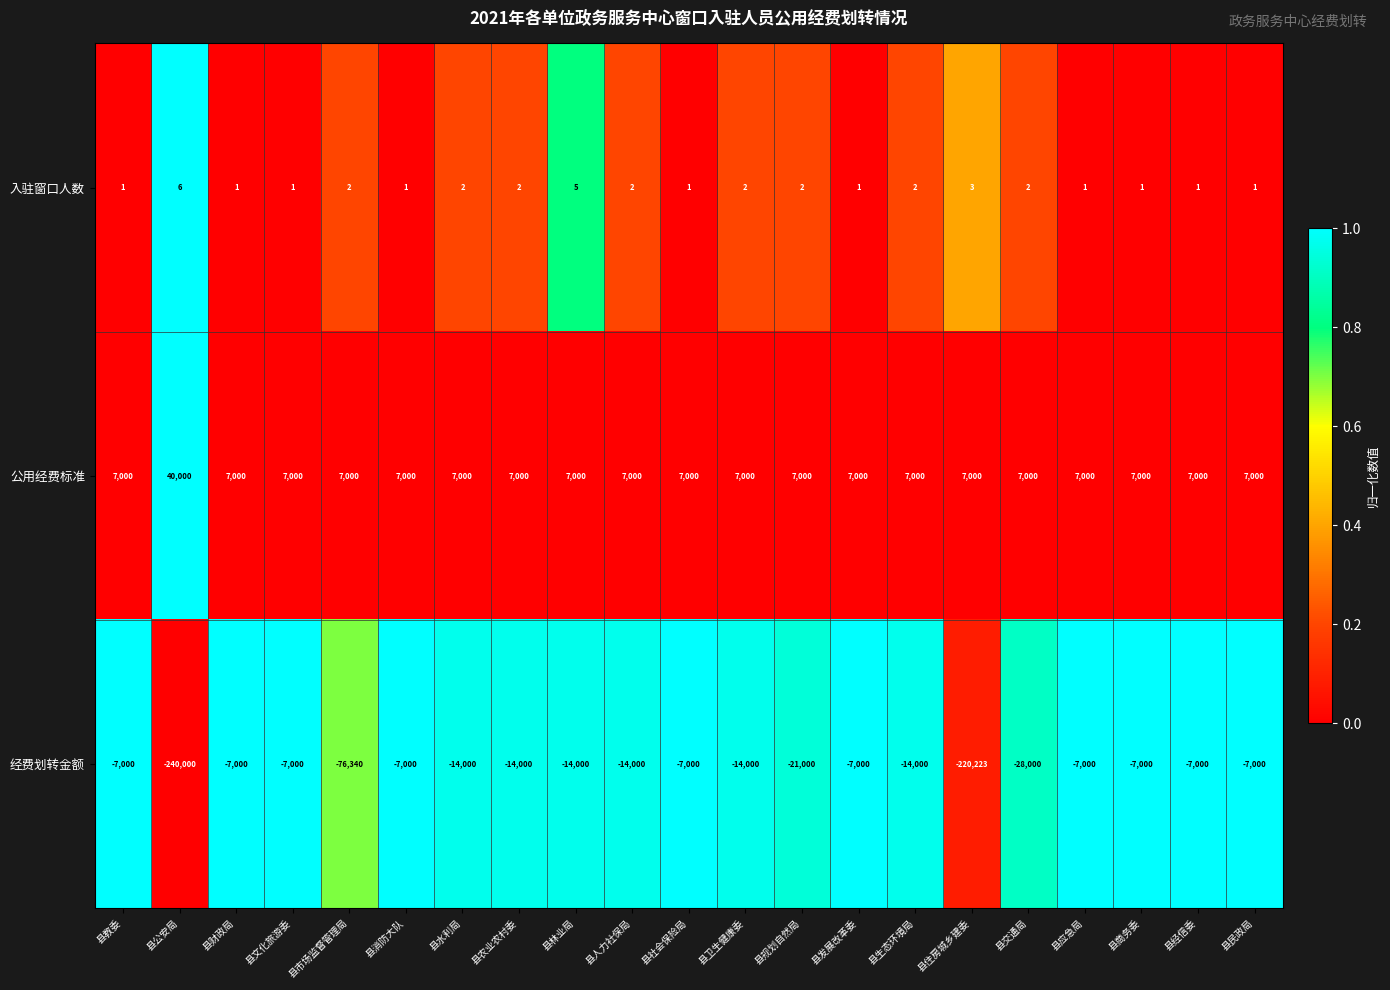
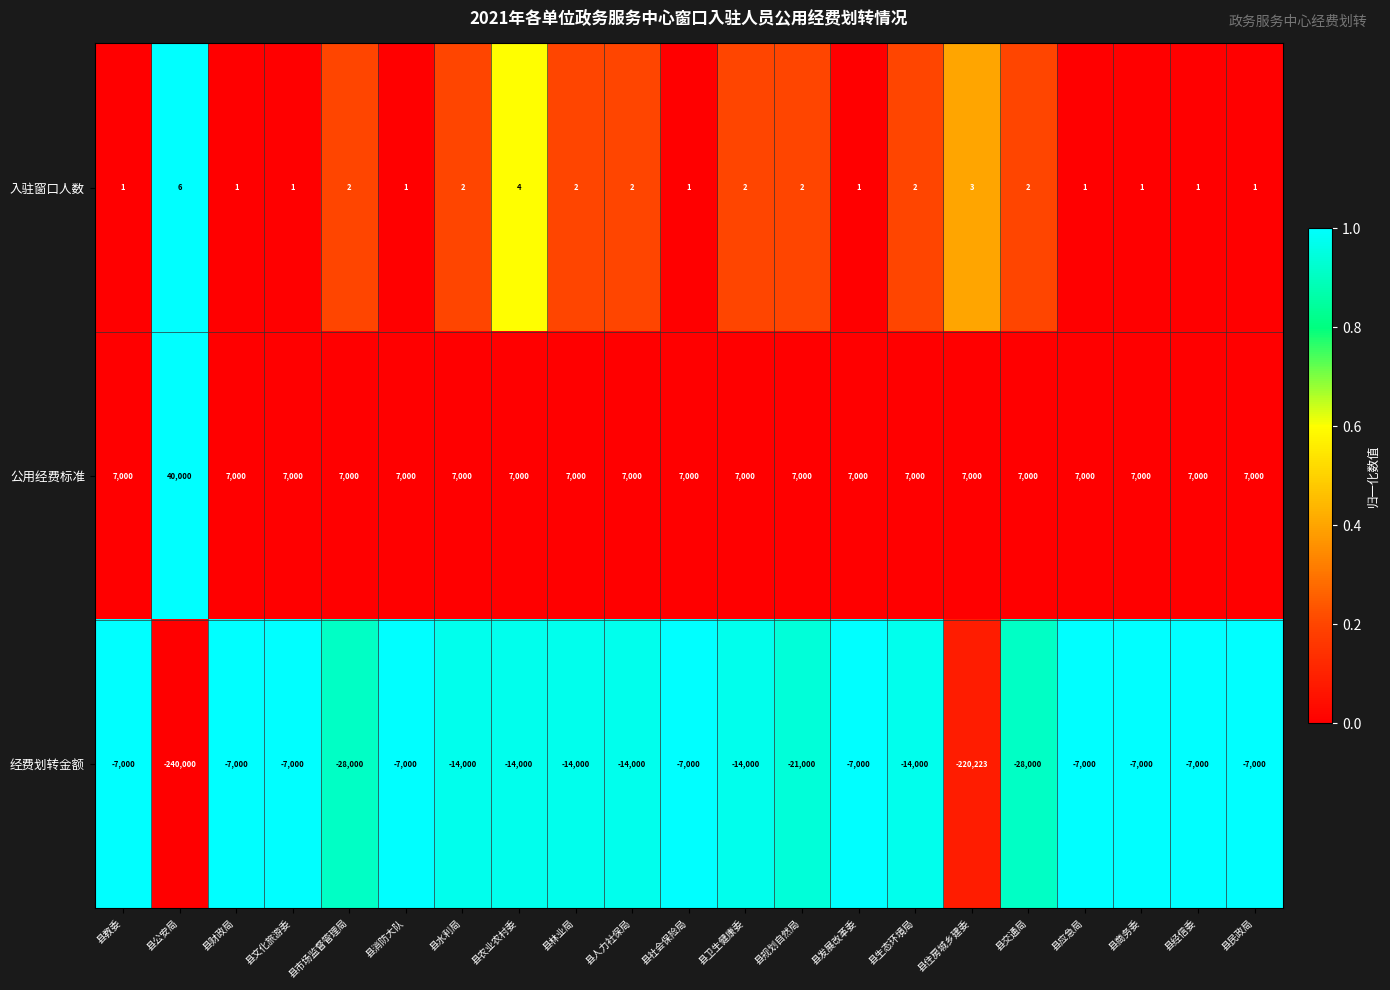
  {
    "入驻窗口人数": {
      "县教委": "1",
      "县公安局": "6",
      "县财政局": "1",
      "县文化旅游委": "1",
      "县市场监督管理局": "2",
      "县消防大队": "1",
      "县水利局": "2",
-     "县农业农村委": "2",
-     "县林业局": "5",
+     "县农业农村委": "4",
+     "县林业局": "2",
      "县人力社保局": "2",
      "县社会保险局": "1",
      "县卫生健康委": "2",
      "县规划自然局": "2",
      "县发展改革委": "1",
      "县生态环境局": "2",
      "县住房城乡建委": "3",
      "县交通局": "2",
      "县应急局": "1",
      "县商务委": "1",
      "县经信委": "1",
      "县民政局": "1"
    },
    "公用经费标准": {
      "县教委": "7,000",
      "县公安局": "40,000",
      "县财政局": "7,000",
      "县文化旅游委": "7,000",
      "县市场监督管理局": "7,000",
      "县消防大队": "7,000",
      "县水利局": "7,000",
      "县农业农村委": "7,000",
      "县林业局": "7,000",
      "县人力社保局": "7,000",
      "县社会保险局": "7,000",
      "县卫生健康委": "7,000",
      "县规划自然局": "7,000",
      "县发展改革委": "7,000",
      "县生态环境局": "7,000",
      "县住房城乡建委": "7,000",
      "县交通局": "7,000",
      "县应急局": "7,000",
      "县商务委": "7,000",
      "县经信委": "7,000",
      "县民政局": "7,000"
    },
    "经费划转金额": {
      "县教委": "-7,000",
      "县公安局": "-240,000",
      "县财政局": "-7,000",
      "县文化旅游委": "-7,000",
-     "县市场监督管理局": "-76,340",
+     "县市场监督管理局": "-28,000",
      "县消防大队": "-7,000",
      "县水利局": "-14,000",
      "县农业农村委": "-14,000",
      "县林业局": "-14,000",
      "县人力社保局": "-14,000",
      "县社会保险局": "-7,000",
      "县卫生健康委": "-14,000",
      "县规划自然局": "-21,000",
      "县发展改革委": "-7,000",
      "县生态环境局": "-14,000",
      "县住房城乡建委": "-220,223",
      "县交通局": "-28,000",
      "县应急局": "-7,000",
      "县商务委": "-7,000",
      "县经信委": "-7,000",
      "县民政局": "-7,000"
    }
  }
